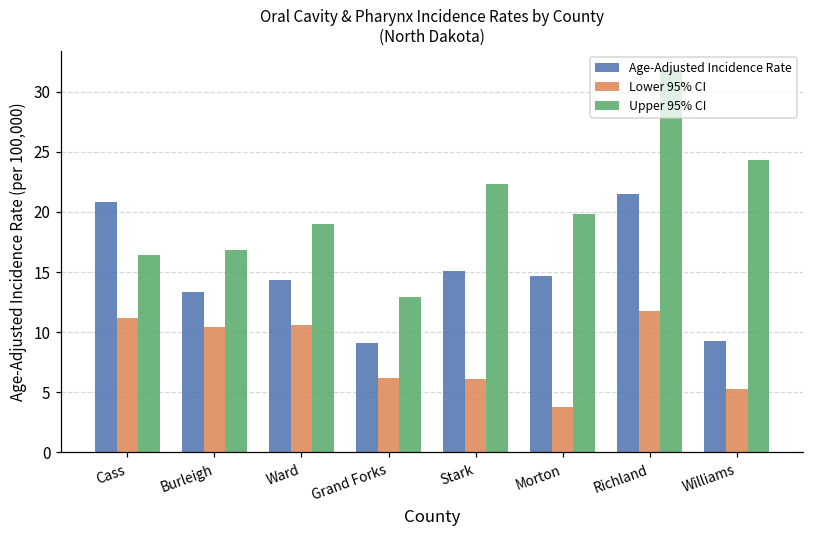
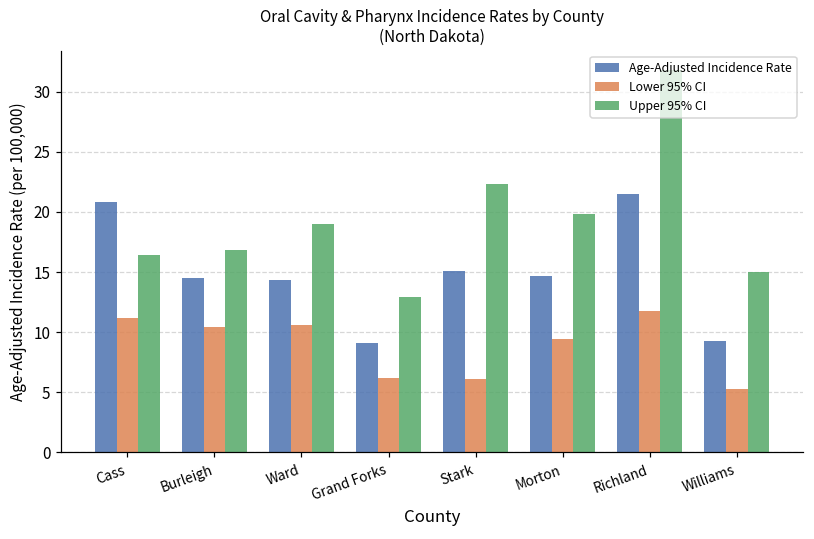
  {
    "Age-Adjusted Incidence Rate": {
      "Cass": 20.8,
-     "Burleigh": 13.3,
+     "Burleigh": 14.5,
      "Ward": 14.3,
      "Grand Forks": 9.1,
      "Stark": 15.1,
      "Morton": 14.7,
      "Richland": 21.5,
      "Williams": 9.3
    },
    "Lower 95% CI": {
      "Cass": 11.2,
      "Burleigh": 10.4,
      "Ward": 10.6,
      "Grand Forks": 6.2,
      "Stark": 6.1,
-     "Morton": 3.8,
+     "Morton": 9.4,
      "Richland": 11.8,
      "Williams": 5.3
    },
    "Upper 95% CI": {
      "Cass": 16.4,
      "Burleigh": 16.8,
      "Ward": 19.0,
      "Grand Forks": 12.9,
      "Stark": 22.3,
      "Morton": 19.8,
-     "Williams": 24.3
+     "Williams": 15.0
    }
  }
